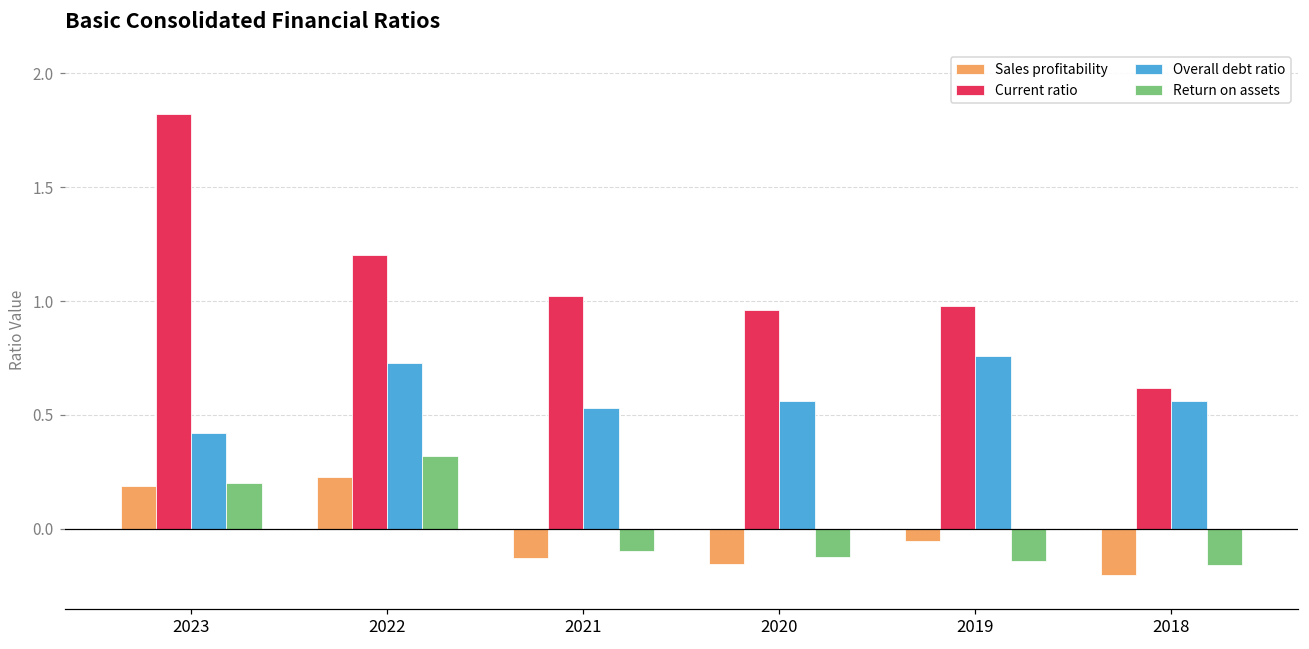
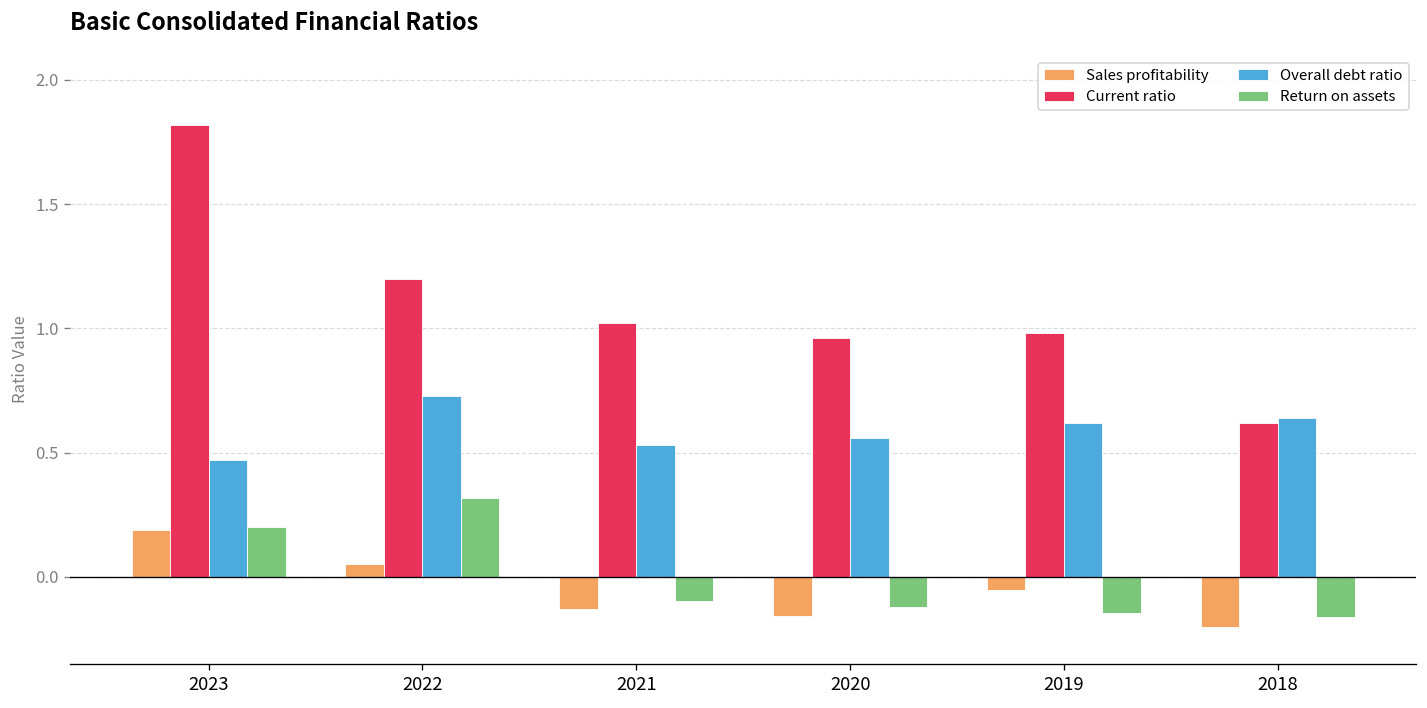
  {
    "Sales profitability": {
      "2023": 0.19,
-     "2022": 0.23,
+     "2022": 0.05,
      "2021": -0.13,
      "2020": -0.16,
      "2019": -0.05,
      "2018": -0.20
    },
    "Current ratio": {
      "2023": 1.82,
      "2022": 1.20,
      "2021": 1.02,
      "2020": 0.96,
      "2019": 0.98,
      "2018": 0.62
    },
    "Overall debt ratio": {
-     "2023": 0.42,
+     "2023": 0.47,
      "2022": 0.73,
      "2021": 0.53,
      "2020": 0.56,
-     "2019": 0.76,
-     "2018": 0.56
+     "2019": 0.62,
+     "2018": 0.64
    },
    "Return on assets": {
      "2023": 0.20,
      "2022": 0.32,
      "2021": -0.10,
      "2020": -0.12,
      "2019": -0.14,
      "2018": -0.16
    }
  }
